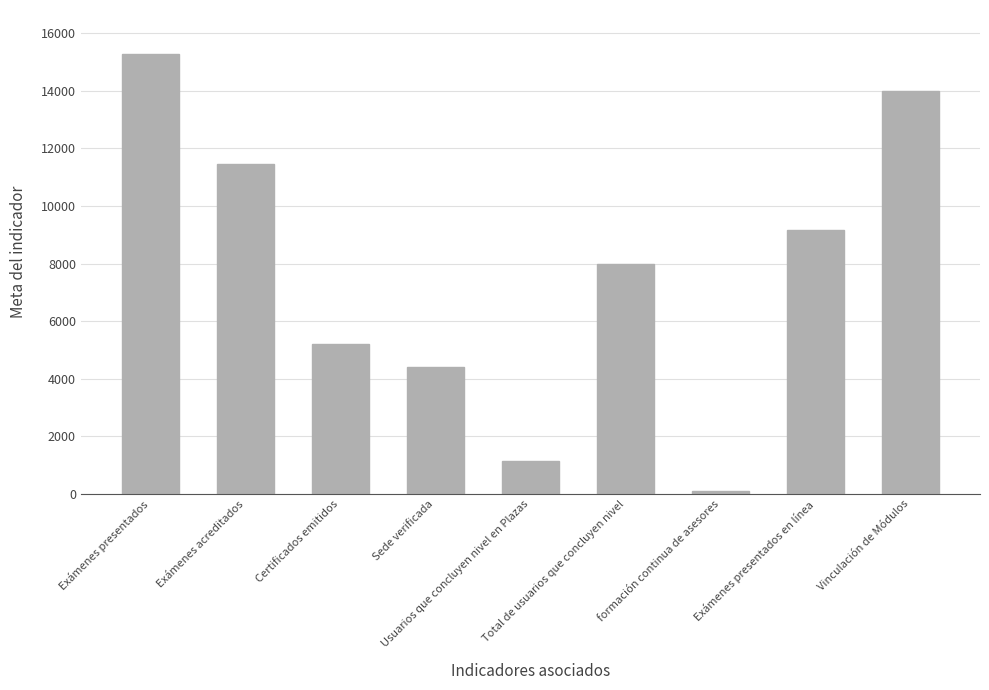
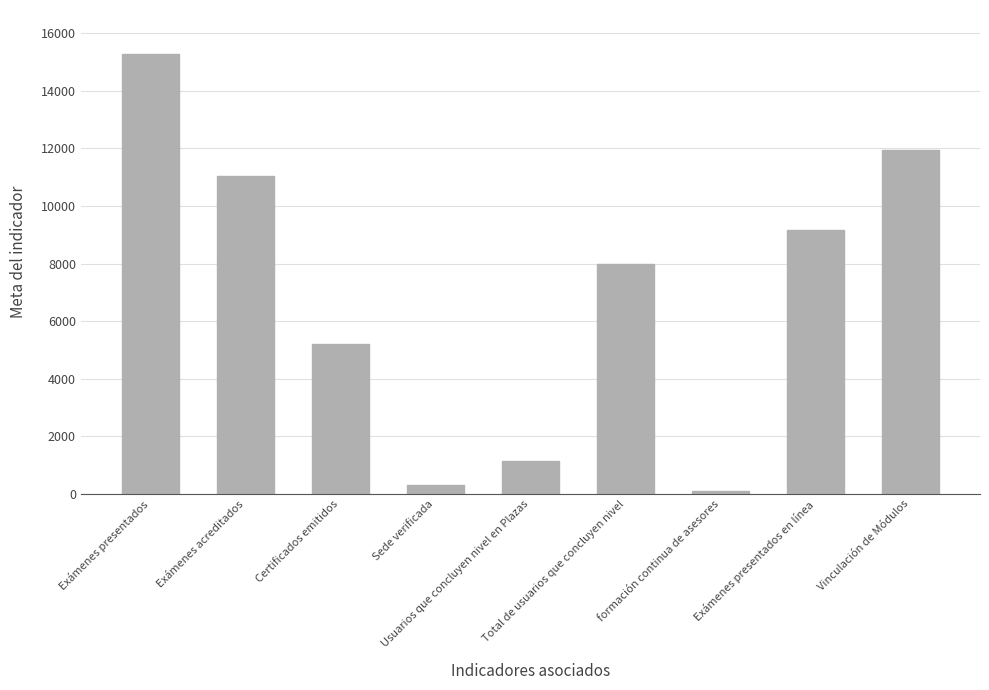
  {
    "Exámenes presentados": 15300,
-   "Exámenes acreditados": 11500,
+   "Exámenes acreditados": 11000,
    "Certificados emitidos": 5200,
-   "Sede verificada": 4400,
+   "Sede verificada": 300,
    "Usuarios que concluyen nivel en Plazas": 1100,
    "Total de usuarios que concluyen nivel": 8000,
    "formación continua de asesores": 100,
    "Exámenes presentados en línea": 9200,
-   "Vinculación de Módulos": 14000
+   "Vinculación de Módulos": 11900
  }
